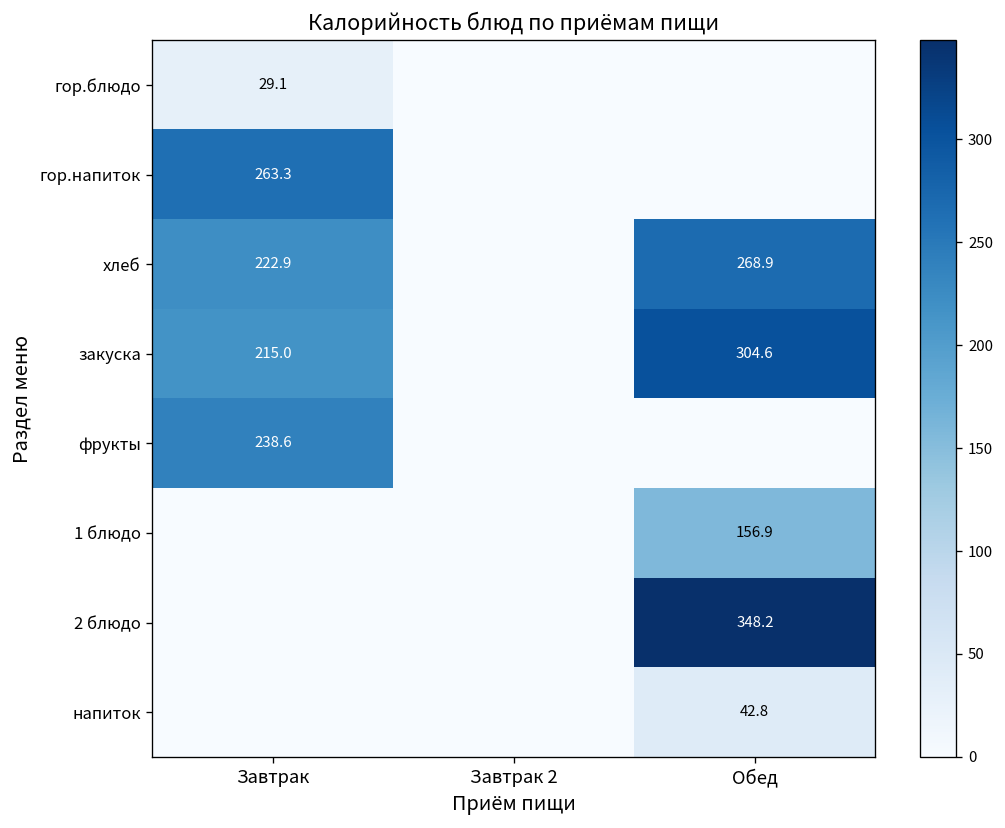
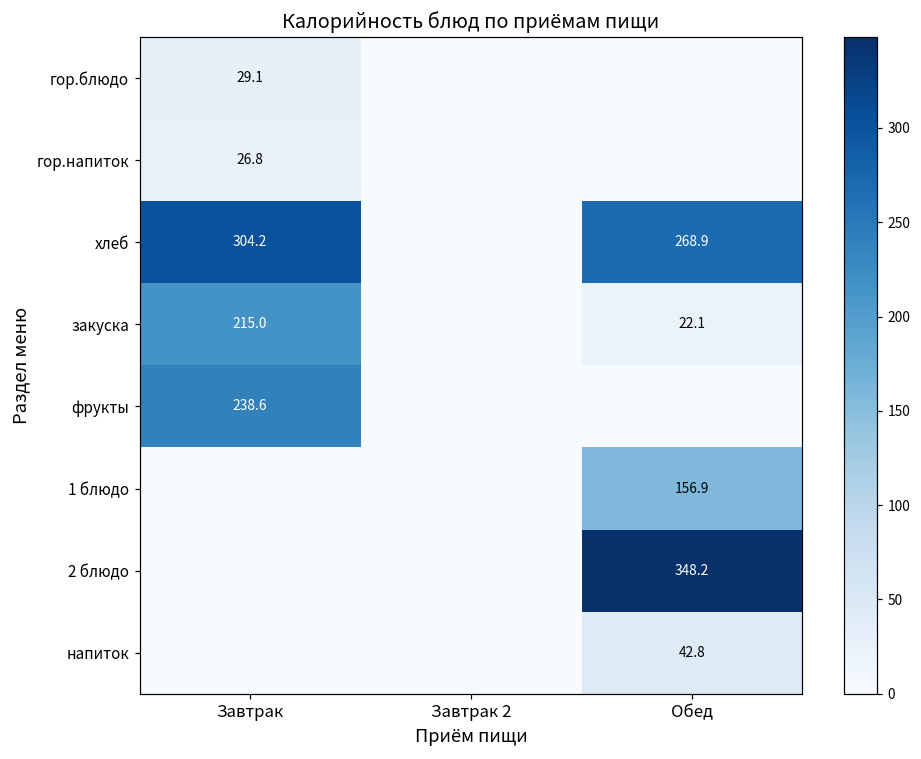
  {
    "гор.блюдо": {
      "Завтрак": 29.1
    },
    "гор.напиток": {
-     "Завтрак": 263.3
+     "Завтрак": 26.8
    },
    "хлеб": {
-     "Завтрак": 222.9,
+     "Завтрак": 304.2,
      "Обед": 268.9
    },
    "закуска": {
      "Завтрак": 215.0,
-     "Обед": 304.6
+     "Обед": 22.1
    },
    "фрукты": {
      "Завтрак": 238.6
    },
    "1 блюдо": {
      "Обед": 156.9
    },
    "2 блюдо": {
      "Обед": 348.2
    },
    "напиток": {
      "Обед": 42.8
    }
  }
